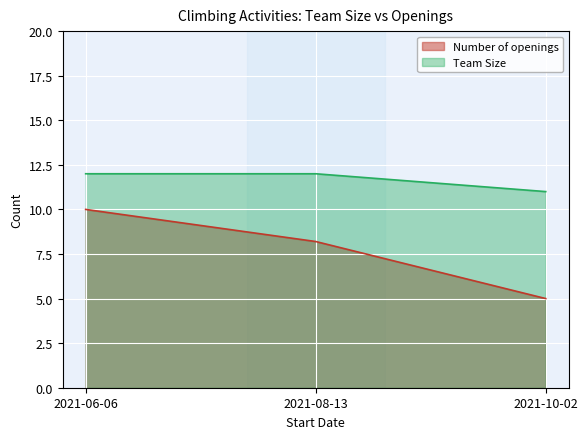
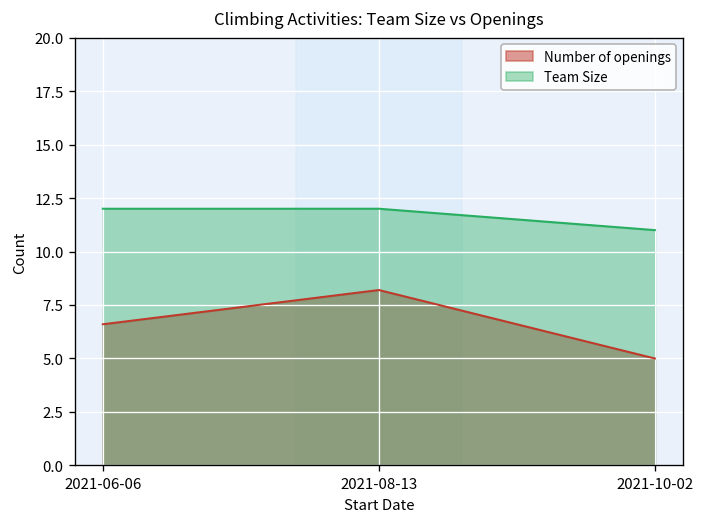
  {
    "Number of openings": {
-     "2021-06-06": 10.0,
+     "2021-06-06": 6.6,
      "2021-08-13": 8.2,
      "2021-10-02": 5.0
    },
    "Team Size": {
      "2021-06-06": 12.0,
      "2021-08-13": 12.0,
      "2021-10-02": 11.0
    }
  }
